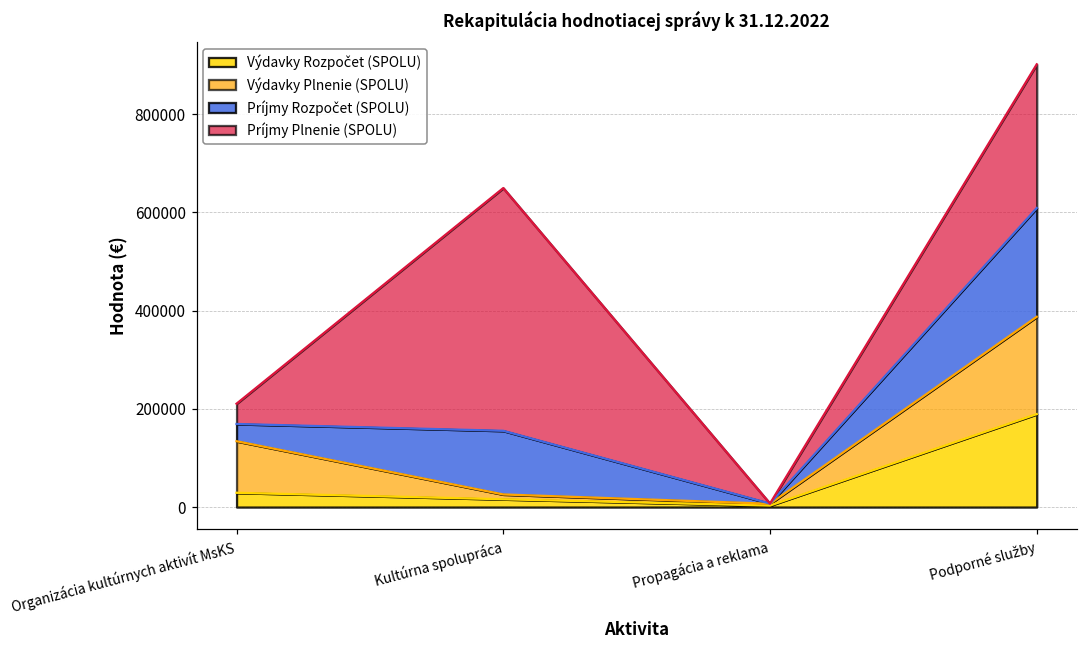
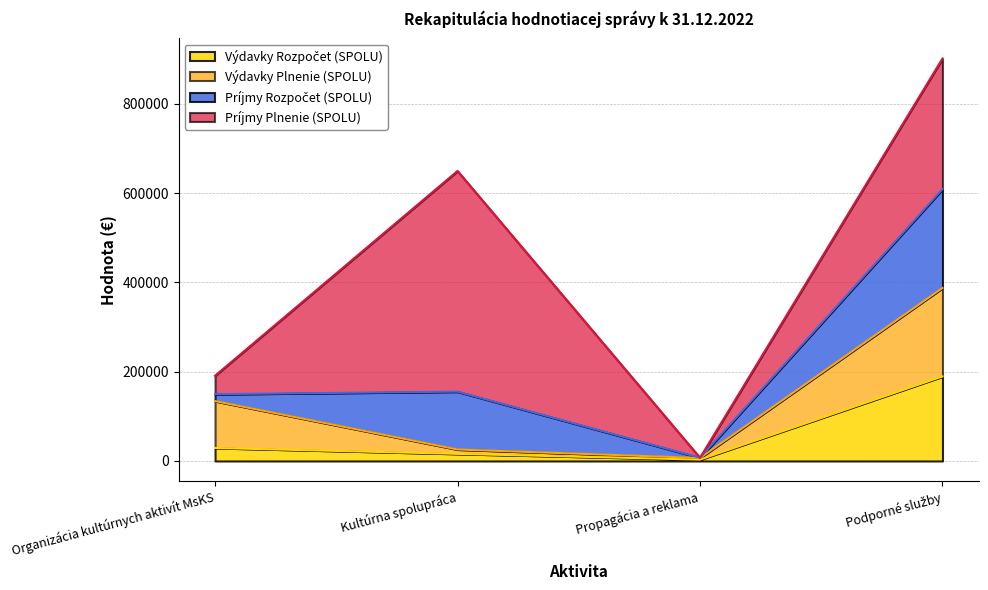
  {
    "Príjmy Rozpočet (SPOLU)": {
-     "Organizácia kultúrnych aktivít MsKS": 40000,
+     "Organizácia kultúrnych aktivít MsKS": 20000,
      "Kultúrna spolupráca": 130000,
      "Podporné služby": 220000
    },
    "Príjmy Plnenie (SPOLU)": {
      "Organizácia kultúrnych aktivít MsKS": 40000,
      "Kultúrna spolupráca": 490000,
      "Podporné služby": 290000
    }
  }
